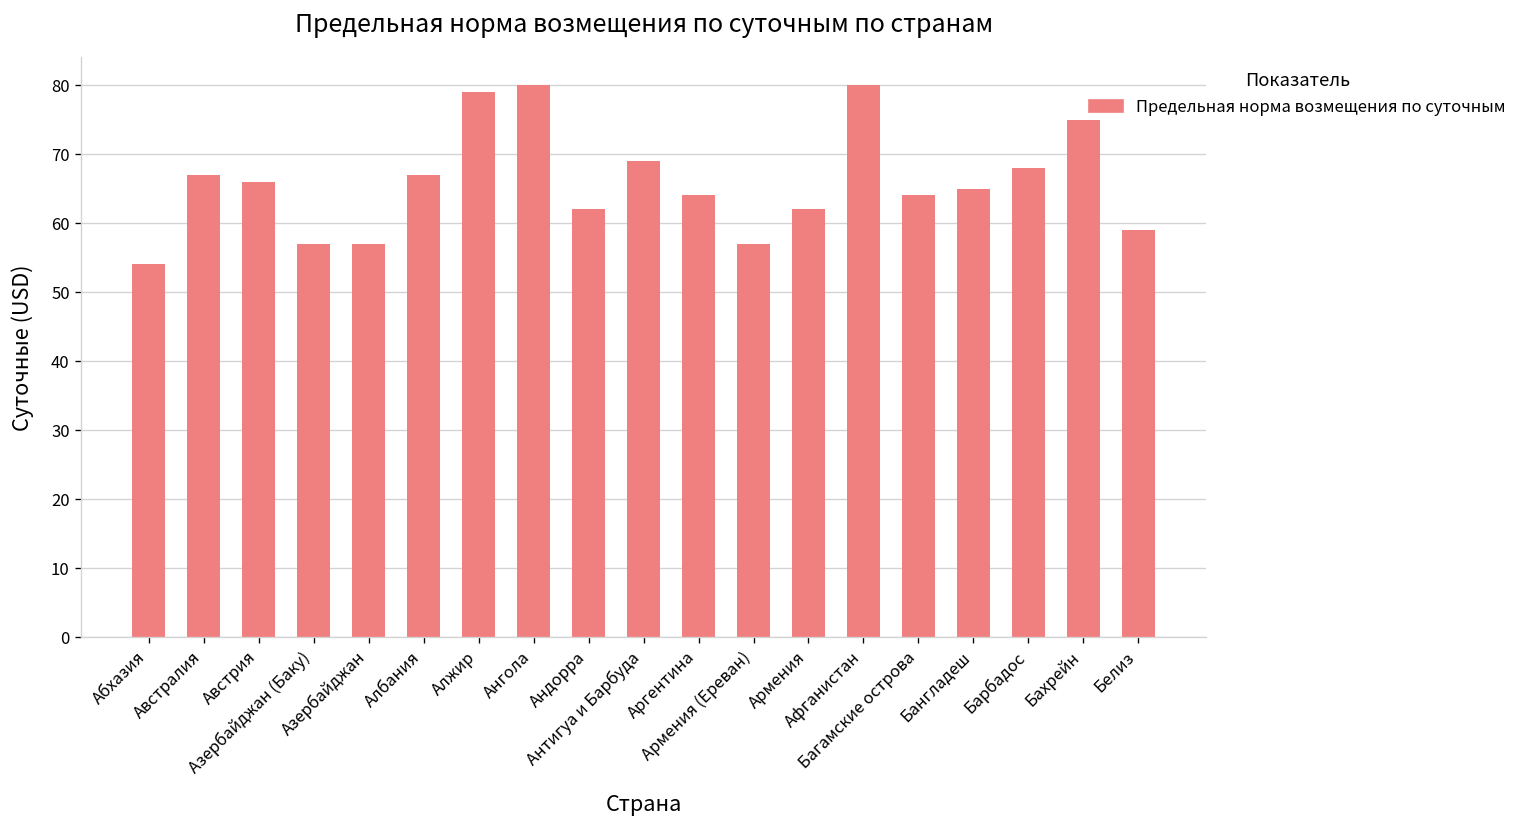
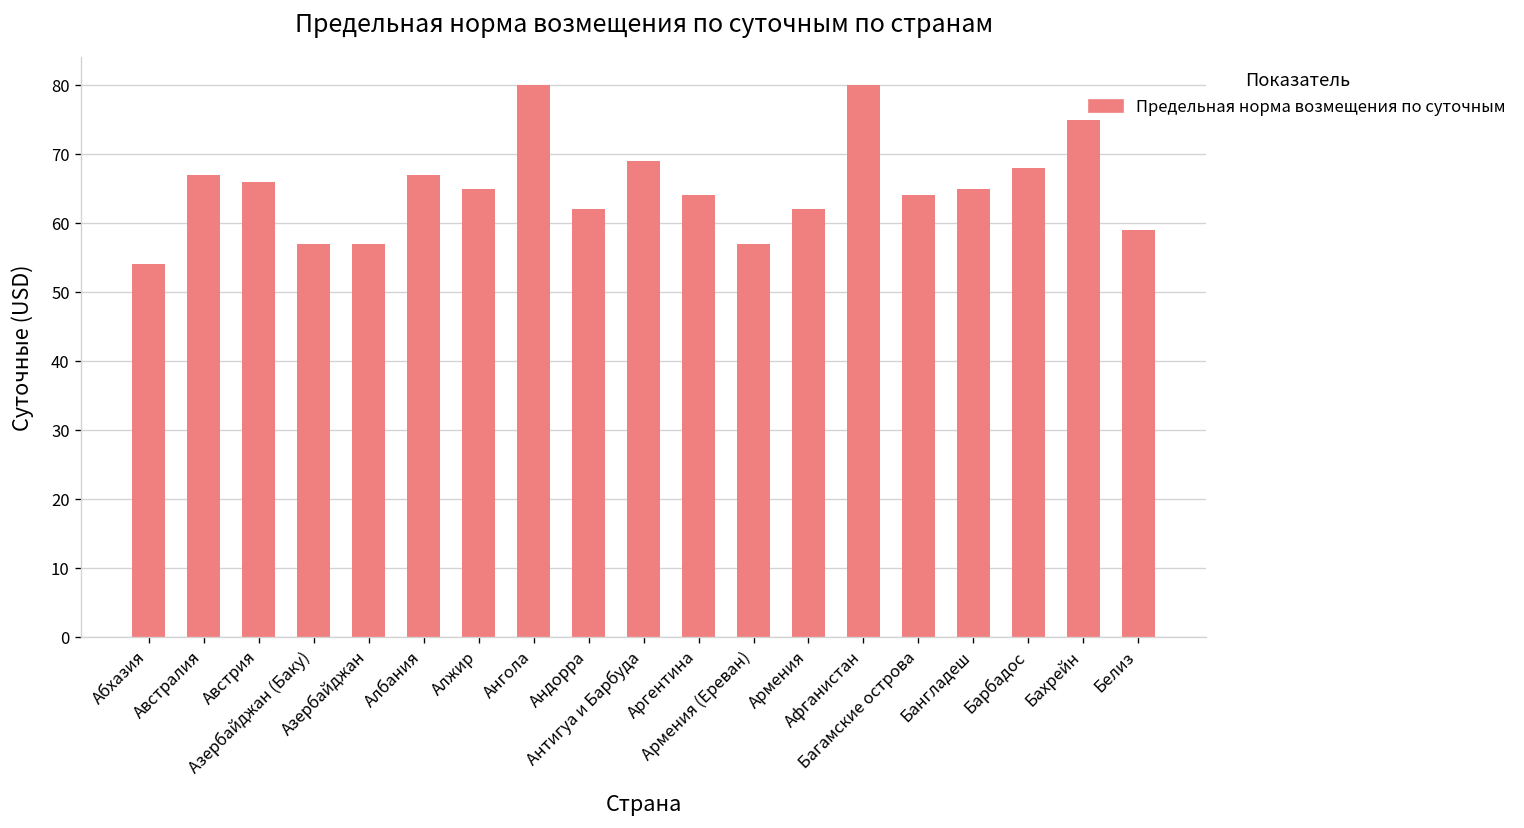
  {
    "Абхазия": 54,
    "Австралия": 67,
    "Австрия": 66,
    "Азербайджан (Баку)": 57,
    "Азербайджан": 57,
    "Албания": 67,
-   "Алжир": 79,
+   "Алжир": 65,
    "Ангола": 80,
    "Андорра": 62,
    "Антигуа и Барбуда": 69,
    "Аргентина": 64,
    "Армения (Ереван)": 57,
    "Армения": 62,
    "Афганистан": 80,
    "Багамские острова": 64,
    "Бангладеш": 65,
    "Барбадос": 68,
    "Бахрейн": 75,
    "Белиз": 59
  }
